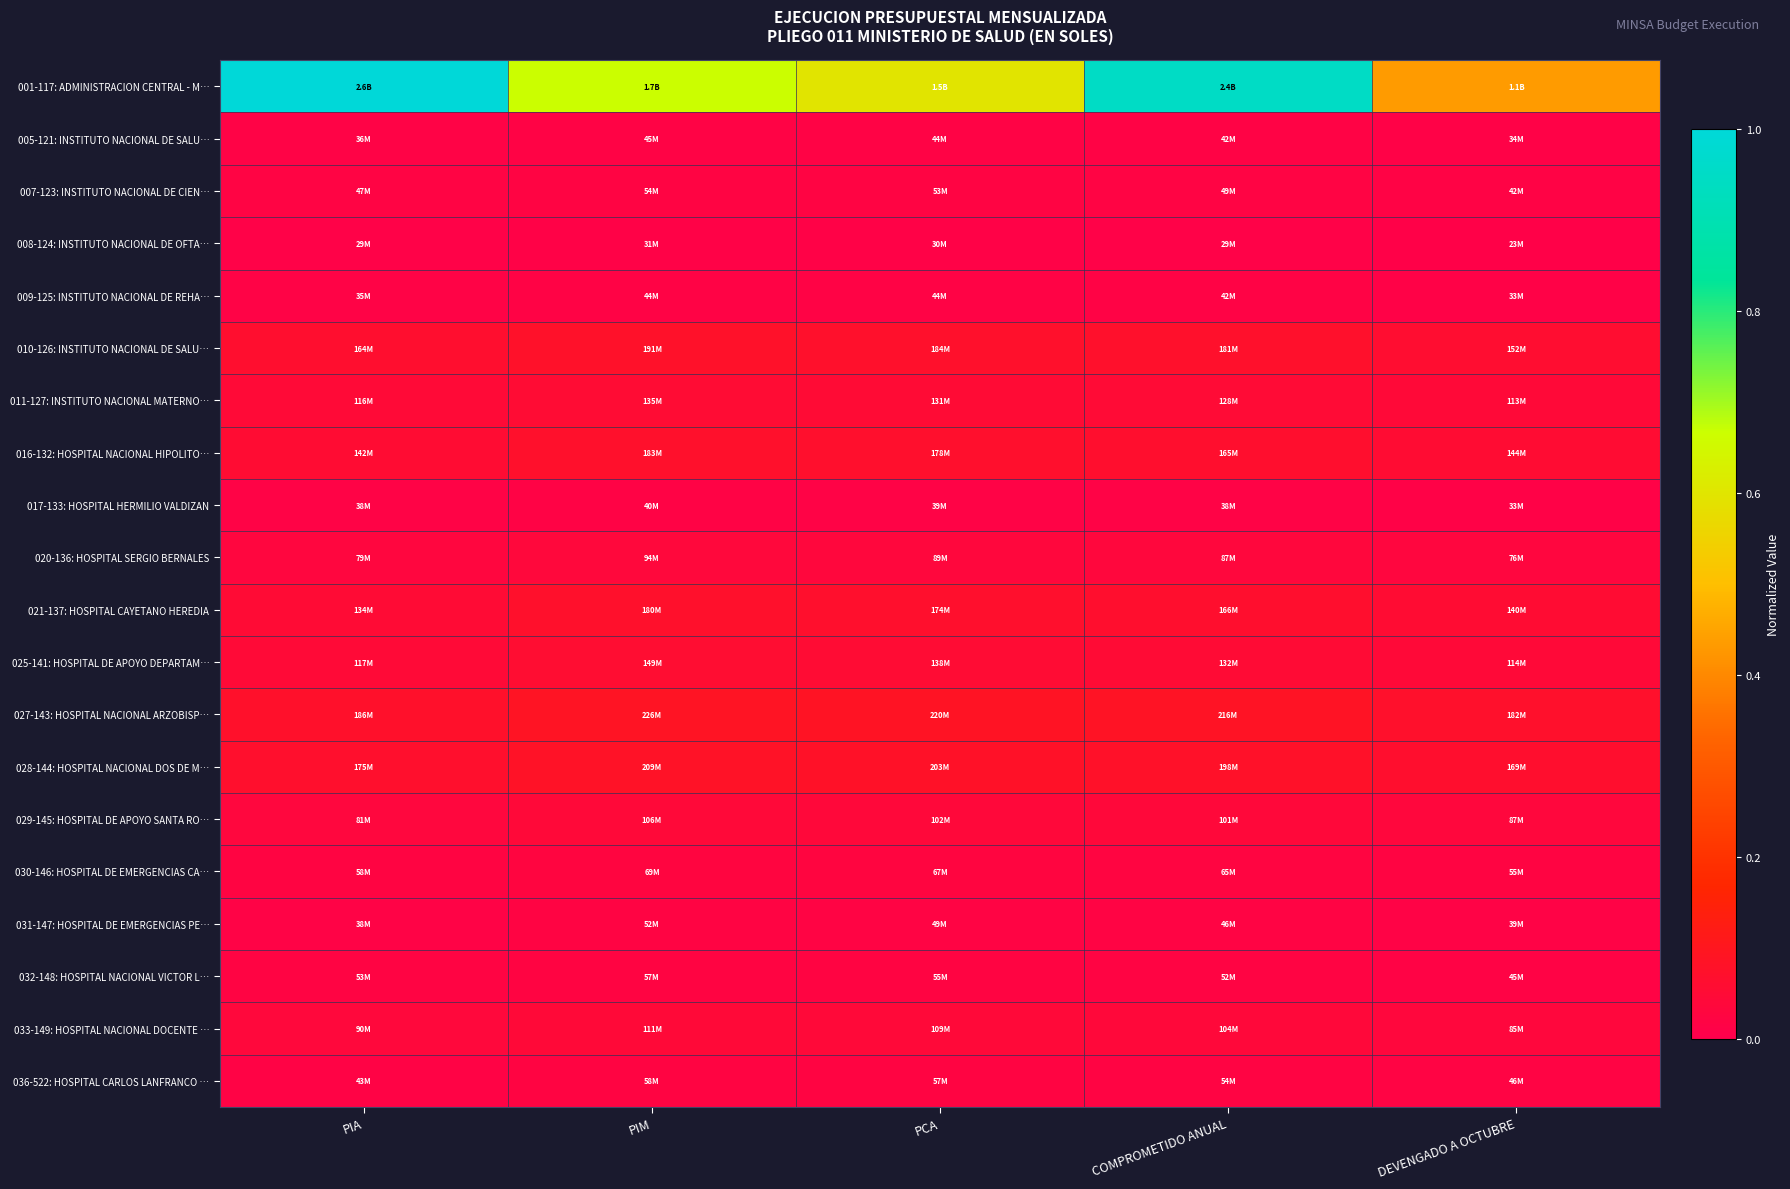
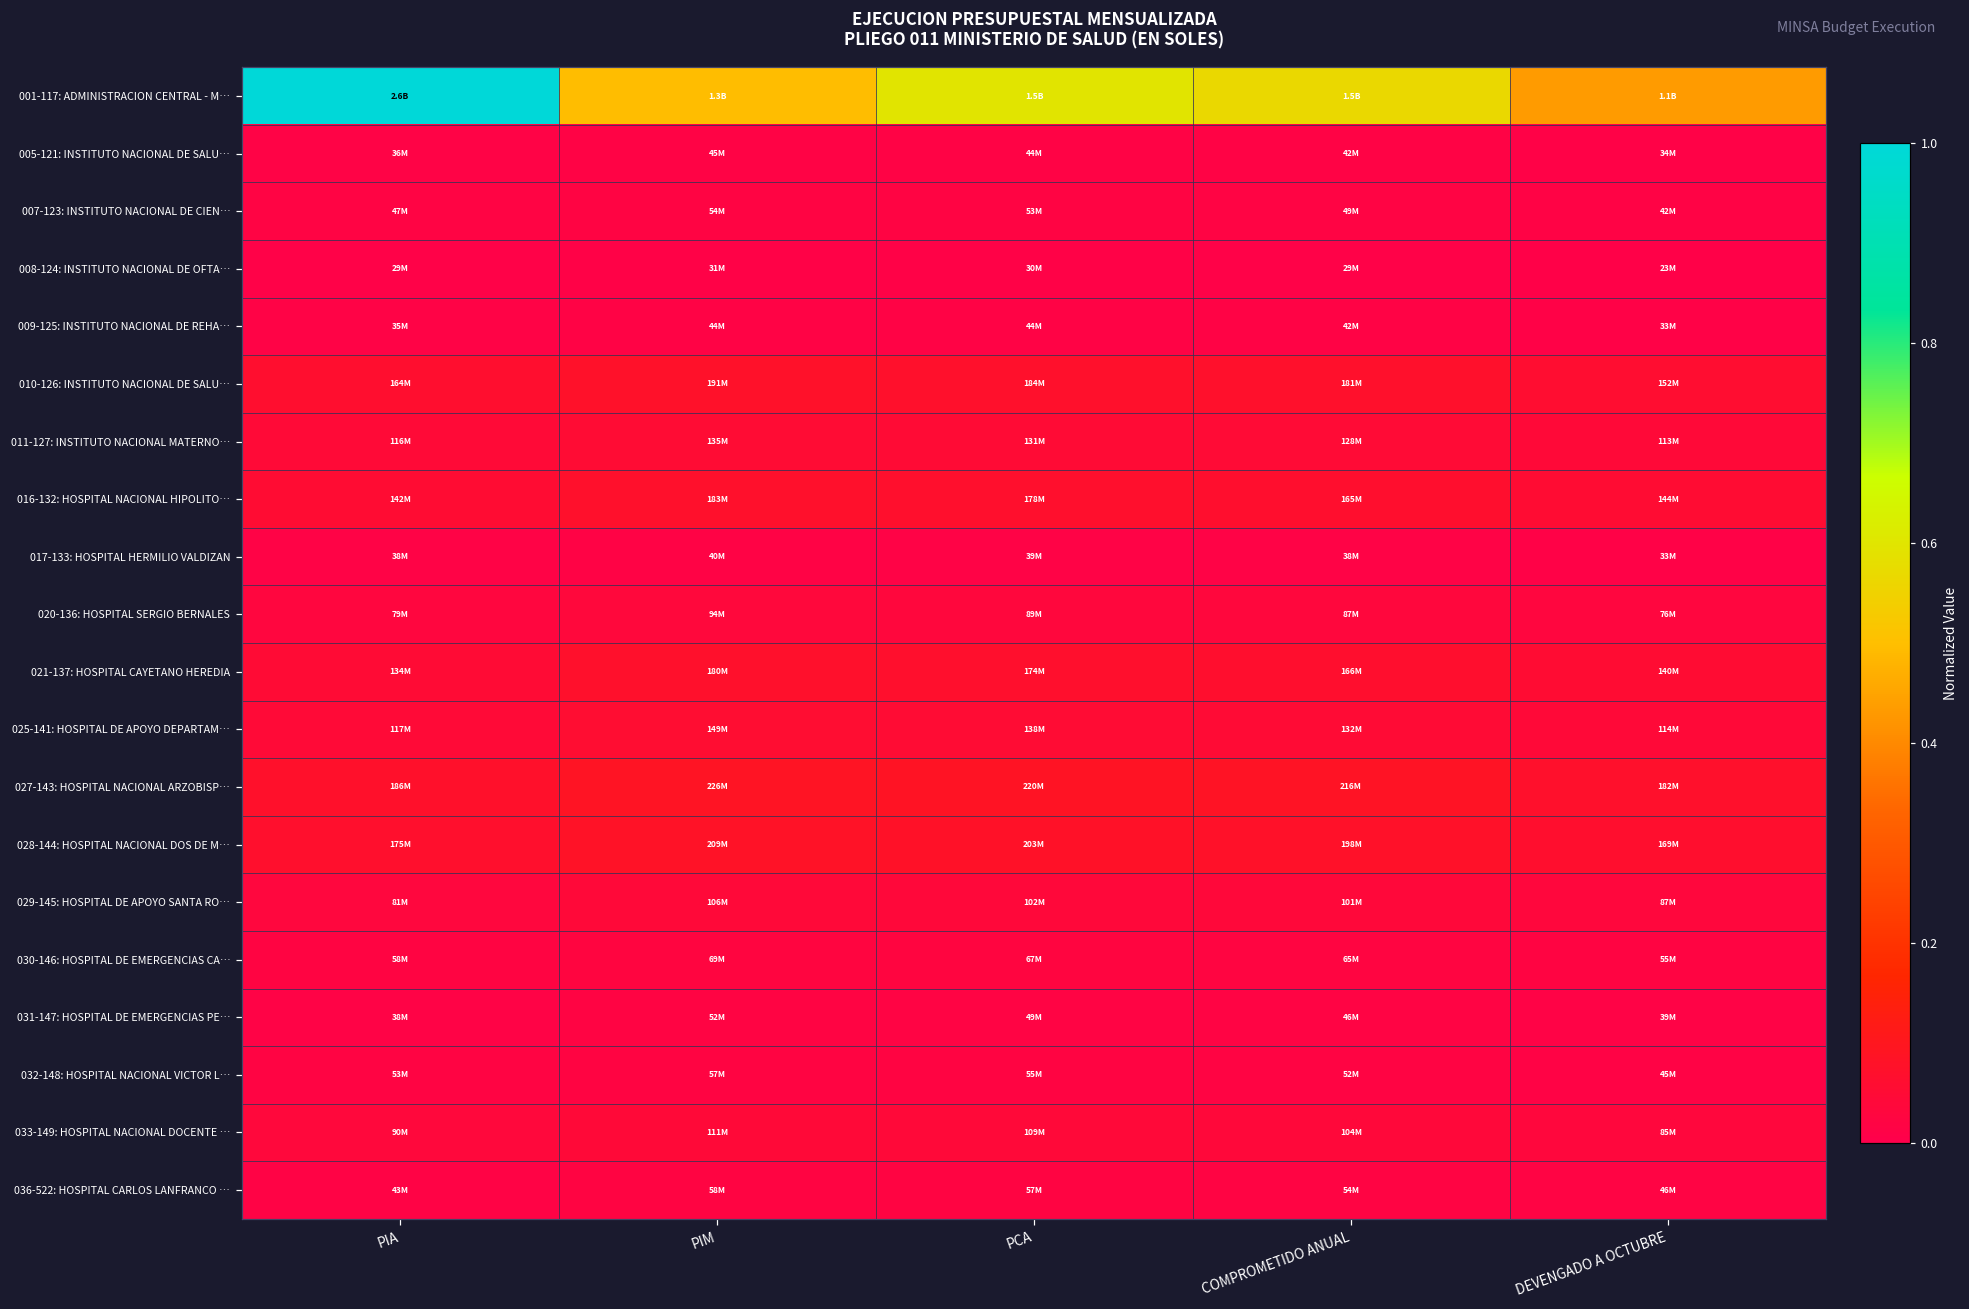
  {
    "001-117: ADMINISTRACION CENTRAL - M…": {
      "PIA": "2.6B",
-     "PIM": "1.7B",
+     "PIM": "1.3B",
      "PCA": "1.5B",
-     "COMPROMETIDO ANUAL": "2.4B",
+     "COMPROMETIDO ANUAL": "1.5B",
      "DEVENGADO A OCTUBRE": "1.1B"
    },
    "005-121: INSTITUTO NACIONAL DE SALU…": {
      "PIA": "36M",
      "PIM": "45M",
      "PCA": "44M",
      "COMPROMETIDO ANUAL": "42M",
      "DEVENGADO A OCTUBRE": "34M"
    },
    "007-123: INSTITUTO NACIONAL DE CIEN…": {
      "PIA": "47M",
      "PIM": "54M",
      "PCA": "53M",
      "COMPROMETIDO ANUAL": "49M",
      "DEVENGADO A OCTUBRE": "42M"
    },
    "008-124: INSTITUTO NACIONAL DE OFTA…": {
      "PIA": "29M",
      "PIM": "31M",
      "PCA": "30M",
      "COMPROMETIDO ANUAL": "29M",
      "DEVENGADO A OCTUBRE": "23M"
    },
    "009-125: INSTITUTO NACIONAL DE REHA…": {
      "PIA": "35M",
      "PIM": "44M",
      "PCA": "44M",
      "COMPROMETIDO ANUAL": "42M",
      "DEVENGADO A OCTUBRE": "33M"
    },
    "010-126: INSTITUTO NACIONAL DE SALU…": {
      "PIA": "164M",
      "PIM": "191M",
      "PCA": "184M",
      "COMPROMETIDO ANUAL": "181M",
      "DEVENGADO A OCTUBRE": "152M"
    },
    "011-127: INSTITUTO NACIONAL MATERNO…": {
      "PIA": "116M",
      "PIM": "135M",
      "PCA": "131M",
      "COMPROMETIDO ANUAL": "128M",
      "DEVENGADO A OCTUBRE": "113M"
    },
    "016-132: HOSPITAL NACIONAL HIPOLITO…": {
      "PIA": "142M",
      "PIM": "183M",
      "PCA": "178M",
      "COMPROMETIDO ANUAL": "165M",
      "DEVENGADO A OCTUBRE": "144M"
    },
    "017-133: HOSPITAL HERMILIO VALDIZAN": {
      "PIA": "38M",
      "PIM": "40M",
      "PCA": "39M",
      "COMPROMETIDO ANUAL": "38M",
      "DEVENGADO A OCTUBRE": "33M"
    },
    "020-136: HOSPITAL SERGIO BERNALES": {
      "PIA": "79M",
      "PIM": "94M",
      "PCA": "89M",
      "COMPROMETIDO ANUAL": "87M",
      "DEVENGADO A OCTUBRE": "76M"
    },
    "021-137: HOSPITAL CAYETANO HEREDIA": {
      "PIA": "134M",
      "PIM": "180M",
      "PCA": "174M",
      "COMPROMETIDO ANUAL": "166M",
      "DEVENGADO A OCTUBRE": "140M"
    },
    "025-141: HOSPITAL DE APOYO DEPARTAM…": {
      "PIA": "117M",
      "PIM": "149M",
      "PCA": "138M",
      "COMPROMETIDO ANUAL": "132M",
      "DEVENGADO A OCTUBRE": "114M"
    },
    "027-143: HOSPITAL NACIONAL ARZOBISP…": {
      "PIA": "186M",
      "PIM": "226M",
      "PCA": "220M",
      "COMPROMETIDO ANUAL": "216M",
      "DEVENGADO A OCTUBRE": "182M"
    },
    "028-144: HOSPITAL NACIONAL DOS DE M…": {
      "PIA": "175M",
      "PIM": "209M",
      "PCA": "203M",
      "COMPROMETIDO ANUAL": "198M",
      "DEVENGADO A OCTUBRE": "169M"
    },
    "029-145: HOSPITAL DE APOYO SANTA RO…": {
      "PIA": "81M",
      "PIM": "106M",
      "PCA": "102M",
      "COMPROMETIDO ANUAL": "101M",
      "DEVENGADO A OCTUBRE": "87M"
    },
    "030-146: HOSPITAL DE EMERGENCIAS CA…": {
      "PIA": "58M",
      "PIM": "69M",
      "PCA": "67M",
      "COMPROMETIDO ANUAL": "65M",
      "DEVENGADO A OCTUBRE": "55M"
    },
    "031-147: HOSPITAL DE EMERGENCIAS PE…": {
      "PIA": "38M",
      "PIM": "52M",
      "PCA": "49M",
      "COMPROMETIDO ANUAL": "46M",
      "DEVENGADO A OCTUBRE": "39M"
    },
    "032-148: HOSPITAL NACIONAL VICTOR L…": {
      "PIA": "53M",
      "PIM": "57M",
      "PCA": "55M",
      "COMPROMETIDO ANUAL": "52M",
      "DEVENGADO A OCTUBRE": "45M"
    },
    "033-149: HOSPITAL NACIONAL DOCENTE …": {
      "PIA": "90M",
      "PIM": "111M",
      "PCA": "109M",
      "COMPROMETIDO ANUAL": "104M",
      "DEVENGADO A OCTUBRE": "85M"
    },
    "036-522: HOSPITAL CARLOS LANFRANCO …": {
      "PIA": "43M",
      "PIM": "58M",
      "PCA": "57M",
      "COMPROMETIDO ANUAL": "54M",
      "DEVENGADO A OCTUBRE": "46M"
    }
  }
